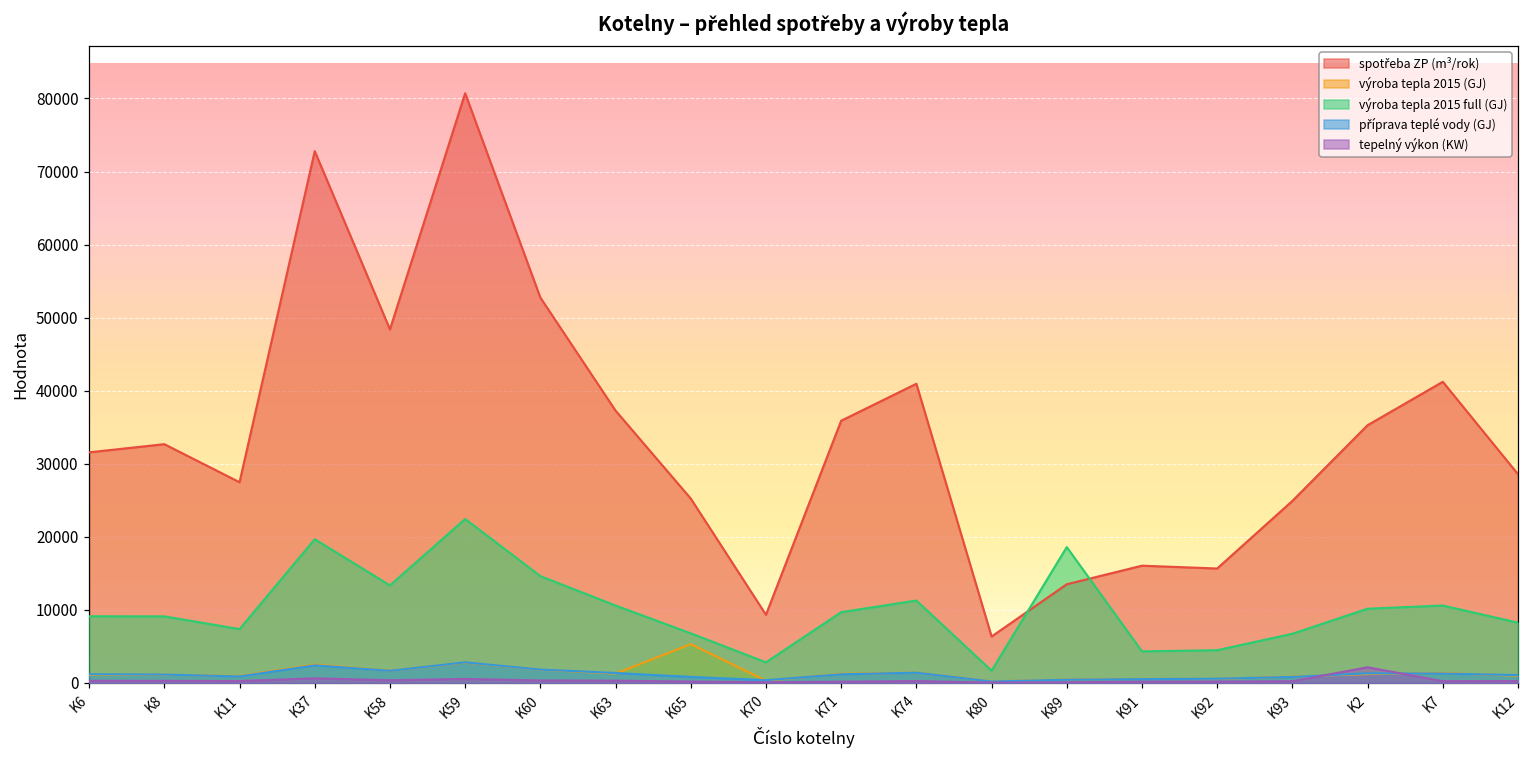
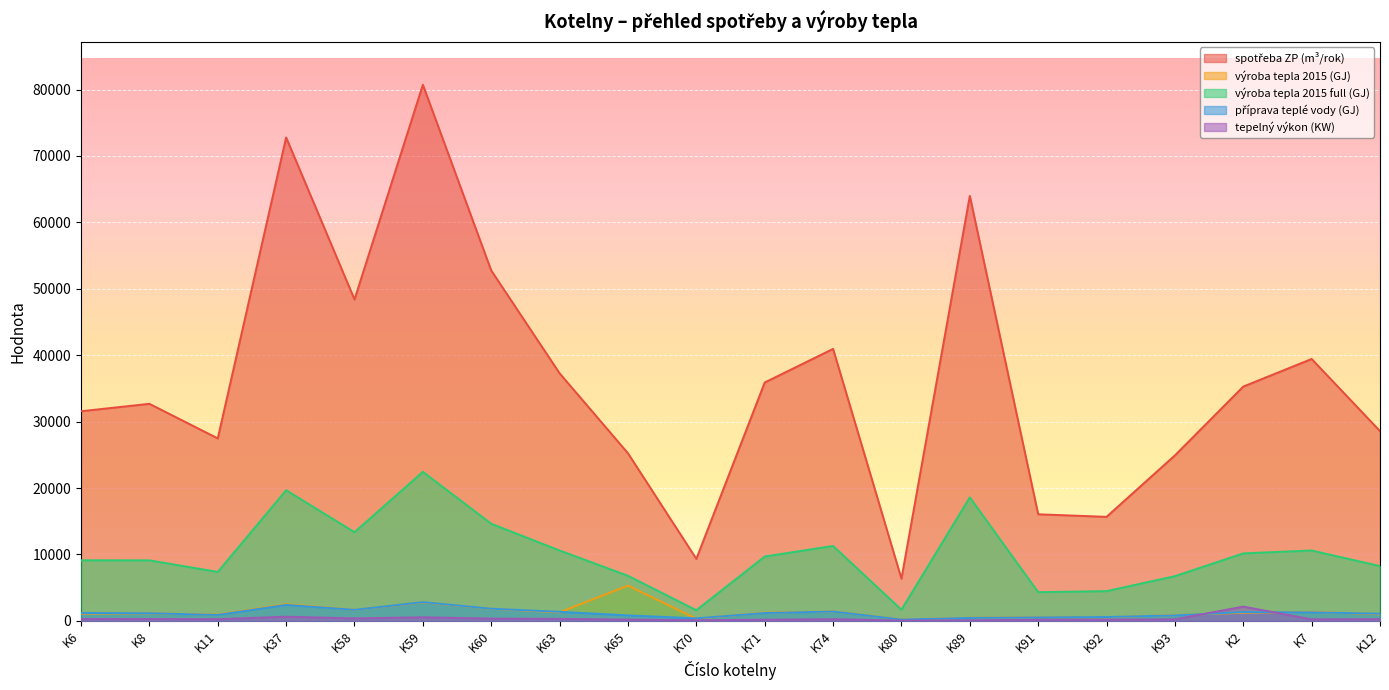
  {
    "spotřeba ZP (m³/rok)": {
      "K6": 32000,
      "K8": 33000,
      "K11": 27000,
      "K37": 73000,
      "K58": 48000,
      "K59": 81000,
      "K60": 53000,
      "K63": 37000,
      "K65": 25000,
      "K70": 9000,
      "K71": 36000,
      "K74": 41000,
      "K80": 6000,
-     "K89": 14000,
+     "K89": 64000,
      "K91": 16000,
      "K92": 16000,
      "K93": 25000,
      "K2": 35000,
-     "K7": 41000,
+     "K7": 39000,
      "K12": 29000
    },
    "výroba tepla 2015 (GJ)": {
      "K65": 5000
    },
    "výroba tepla 2015 full (GJ)": {
      "K6": 9000,
      "K8": 9000,
      "K11": 7000,
      "K37": 20000,
      "K58": 13000,
      "K59": 22000,
      "K60": 15000,
      "K63": 11000,
      "K65": 7000,
-     "K70": 3000,
+     "K70": 2000,
      "K71": 10000,
      "K74": 11000,
      "K80": 2000,
      "K89": 19000,
      "K91": 4000,
      "K92": 4000,
      "K93": 7000,
      "K2": 10000,
      "K7": 11000,
      "K12": 8000
    },
    "příprava teplé vody (GJ)": {
      "K65": 1000
    },
    "tepelný výkon (KW)": {
      "K6": 0,
      "K8": 0,
      "K11": 0,
      "K37": 1000,
      "K58": 0,
      "K59": 1000,
      "K60": 0,
      "K63": 0,
      "K65": 0,
      "K71": 0,
      "K74": 0,
      "K93": 0,
      "K2": 2000,
      "K7": 0,
      "K12": 0
    }
  }
